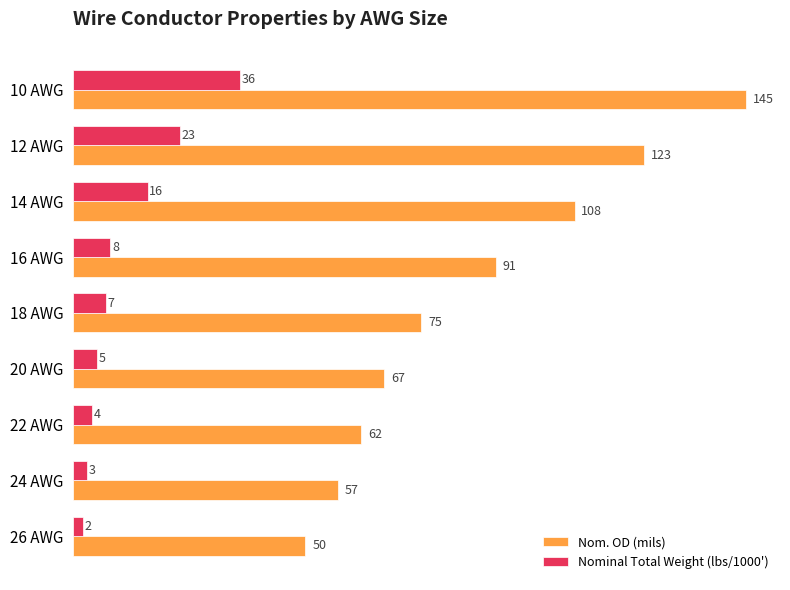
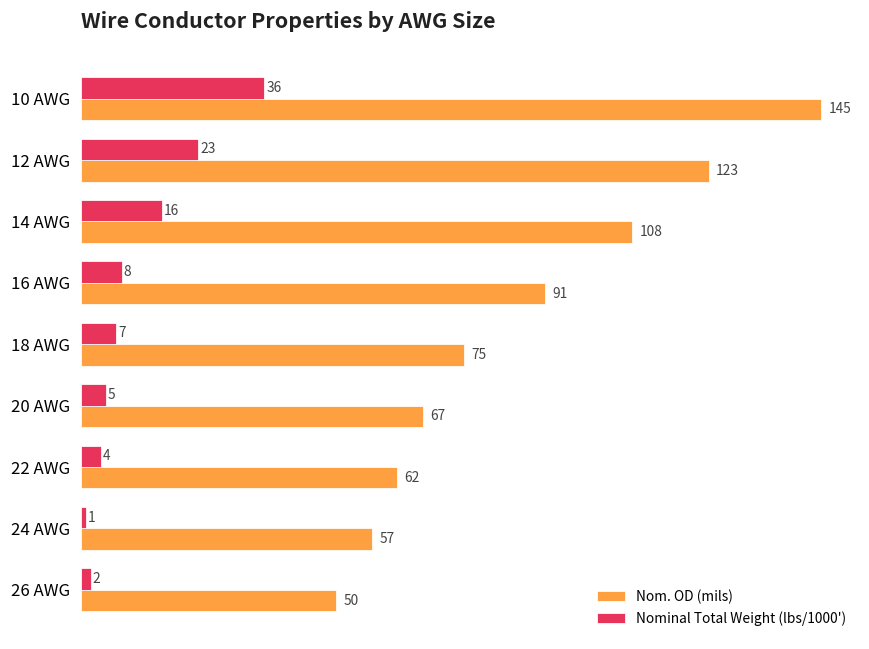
  {
    "Nom. OD (mils)": {
      "10 AWG": 145,
      "12 AWG": 123,
      "14 AWG": 108,
      "16 AWG": 91,
      "18 AWG": 75,
      "20 AWG": 67,
      "22 AWG": 62,
      "24 AWG": 57,
      "26 AWG": 50
    },
    "Nominal Total Weight (lbs/1000')": {
      "10 AWG": 36,
      "12 AWG": 23,
      "14 AWG": 16,
      "16 AWG": 8,
      "18 AWG": 7,
      "20 AWG": 5,
      "22 AWG": 4,
-     "24 AWG": 3,
+     "24 AWG": 1,
      "26 AWG": 2
    }
  }
